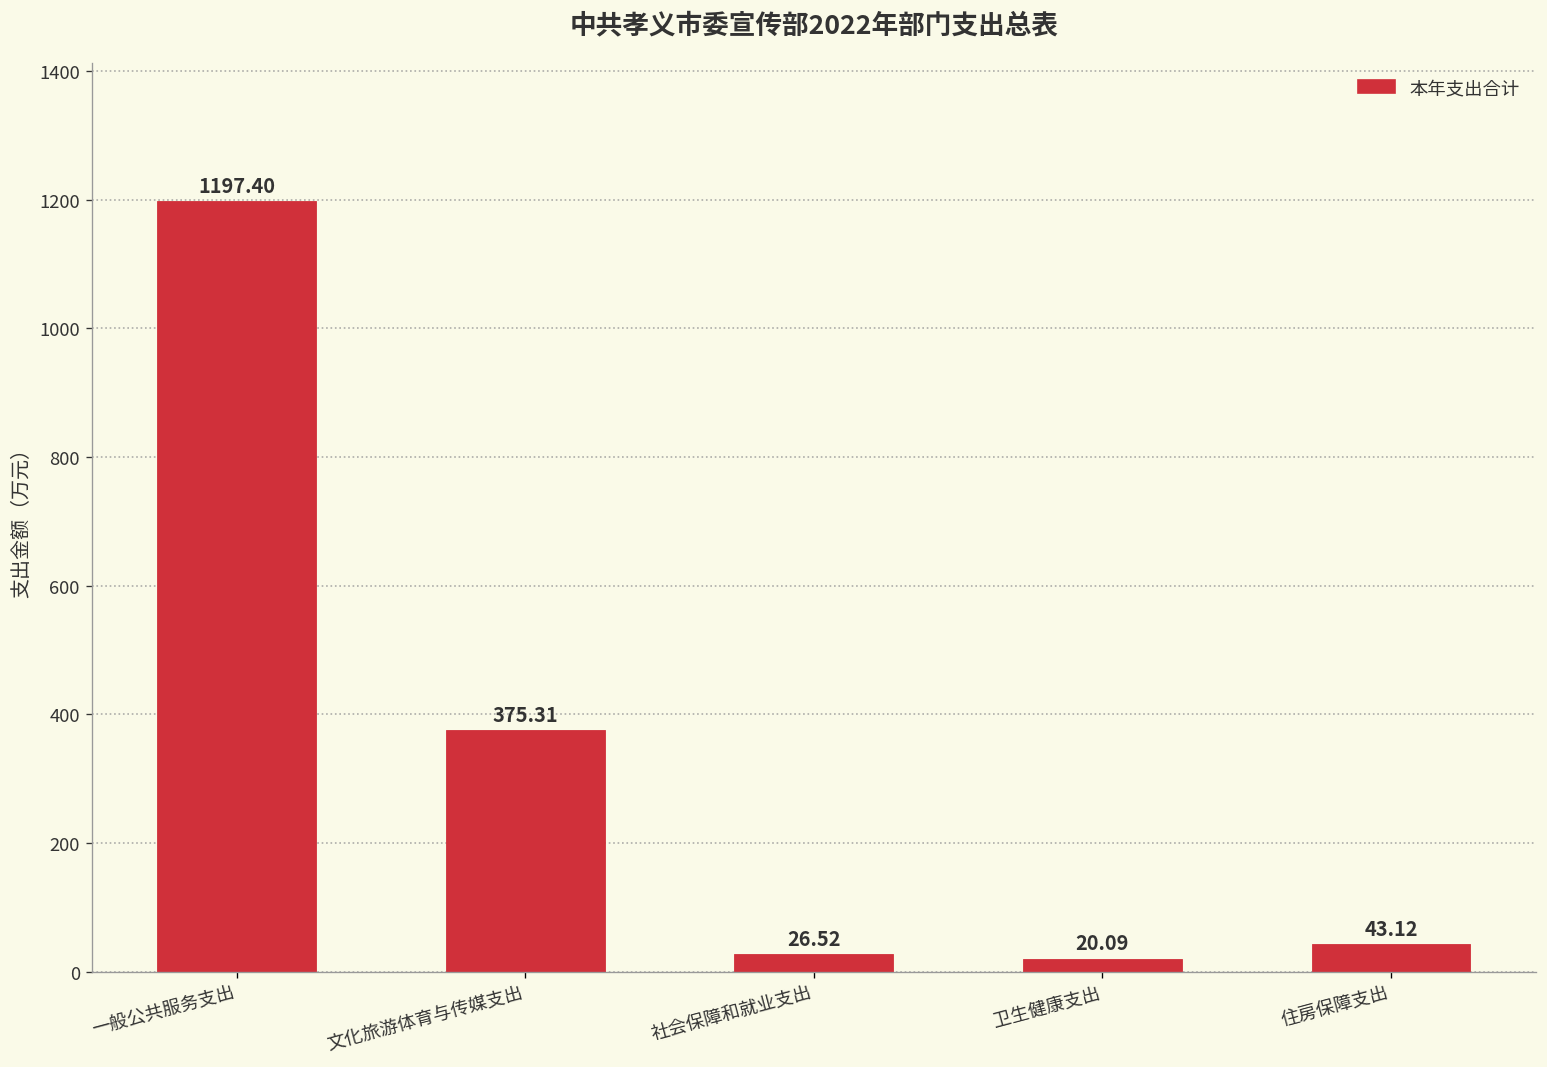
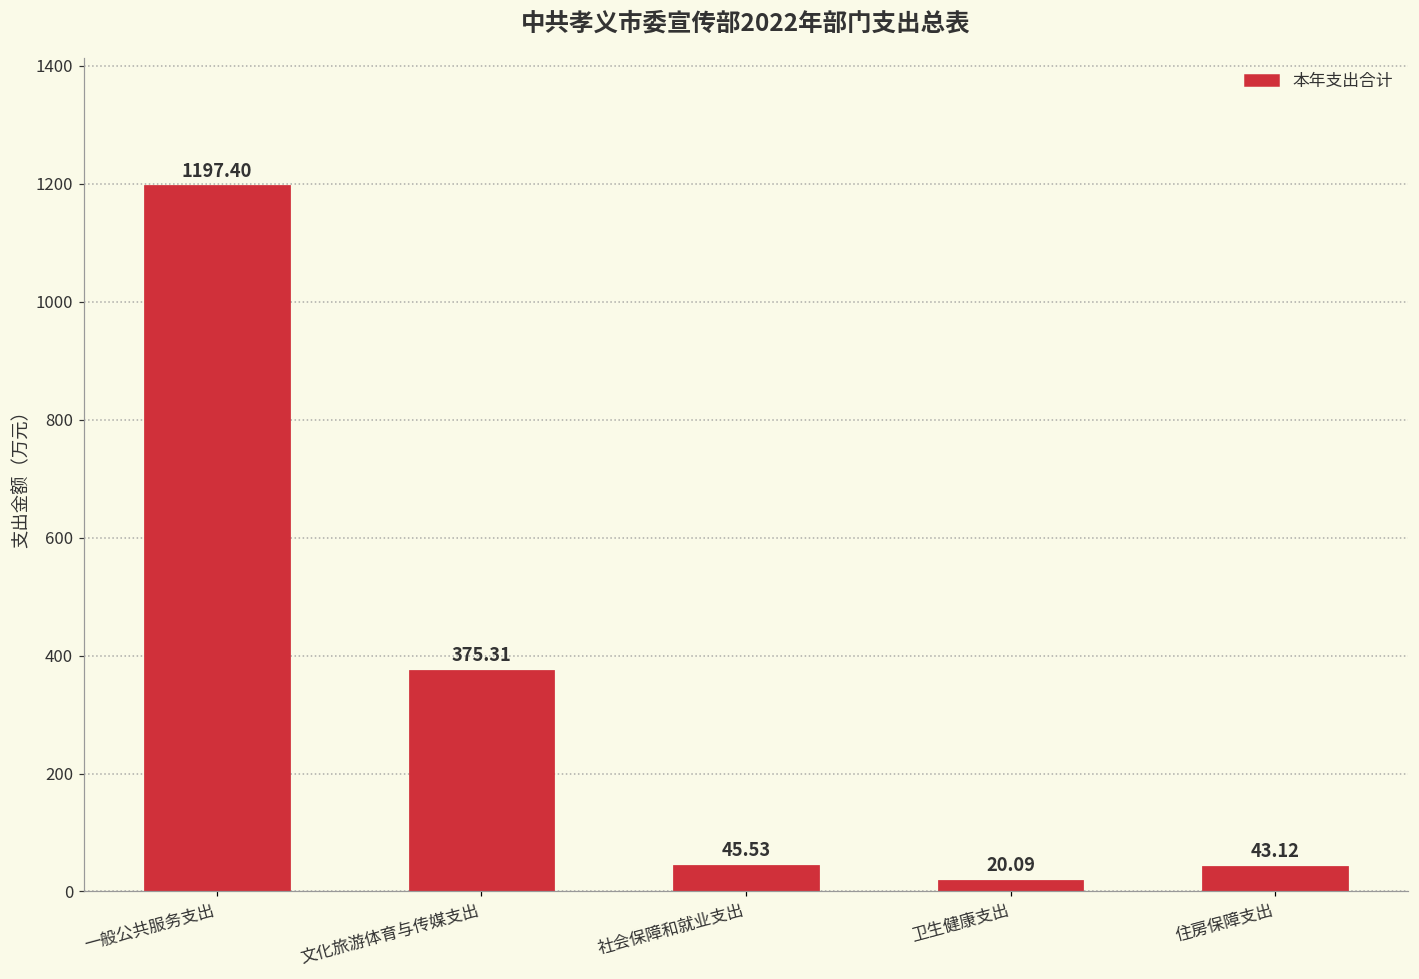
  {
    "一般公共服务支出": 1197.40,
    "文化旅游体育与传媒支出": 375.31,
-   "社会保障和就业支出": 26.52,
+   "社会保障和就业支出": 45.53,
    "卫生健康支出": 20.09,
    "住房保障支出": 43.12
  }
